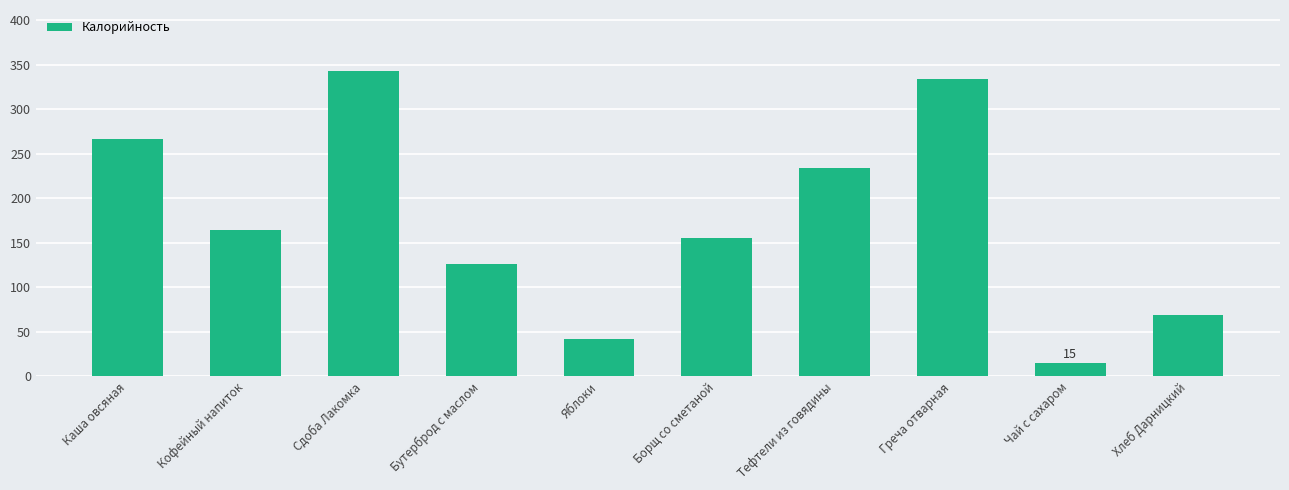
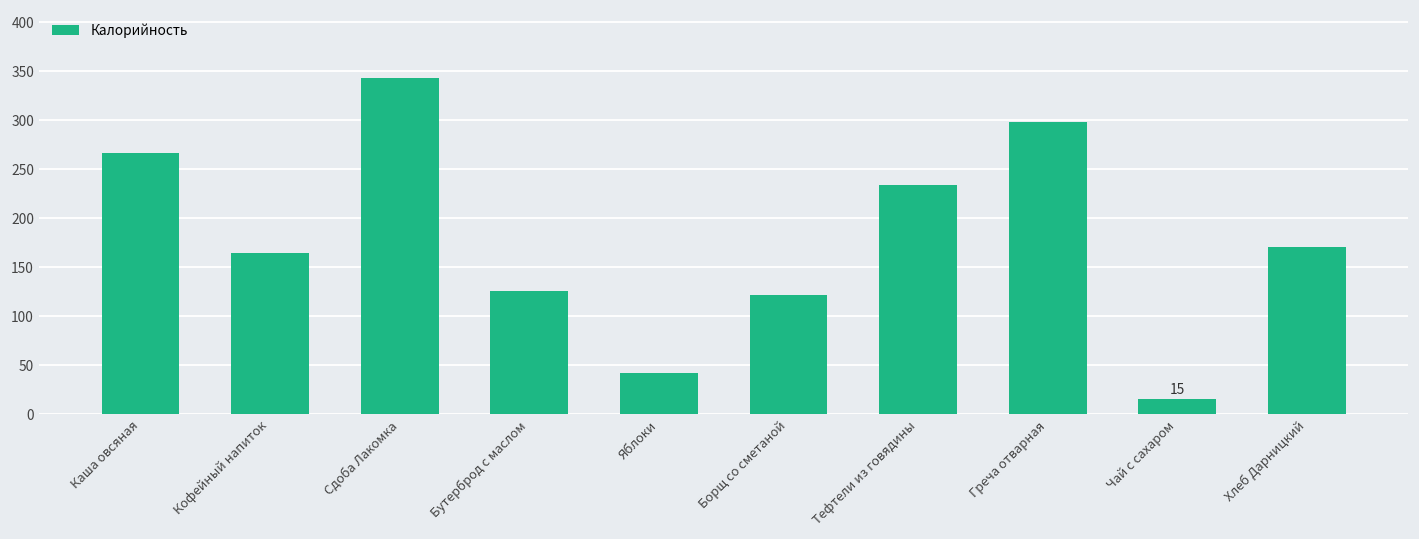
  {
    "Каша овсяная": 270,
    "Кофейный напиток": 170,
    "Сдоба Лакомка": 340,
    "Бутерброд с маслом": 130,
    "Яблоки": 40,
-   "Борщ со сметаной": 160,
+   "Борщ со сметаной": 120,
    "Тефтели из говядины": 230,
-   "Греча отварная": 330,
-   "Хлеб Дарницкий": 70
+   "Греча отварная": 300,
+   "Хлеб Дарницкий": 170
  }
